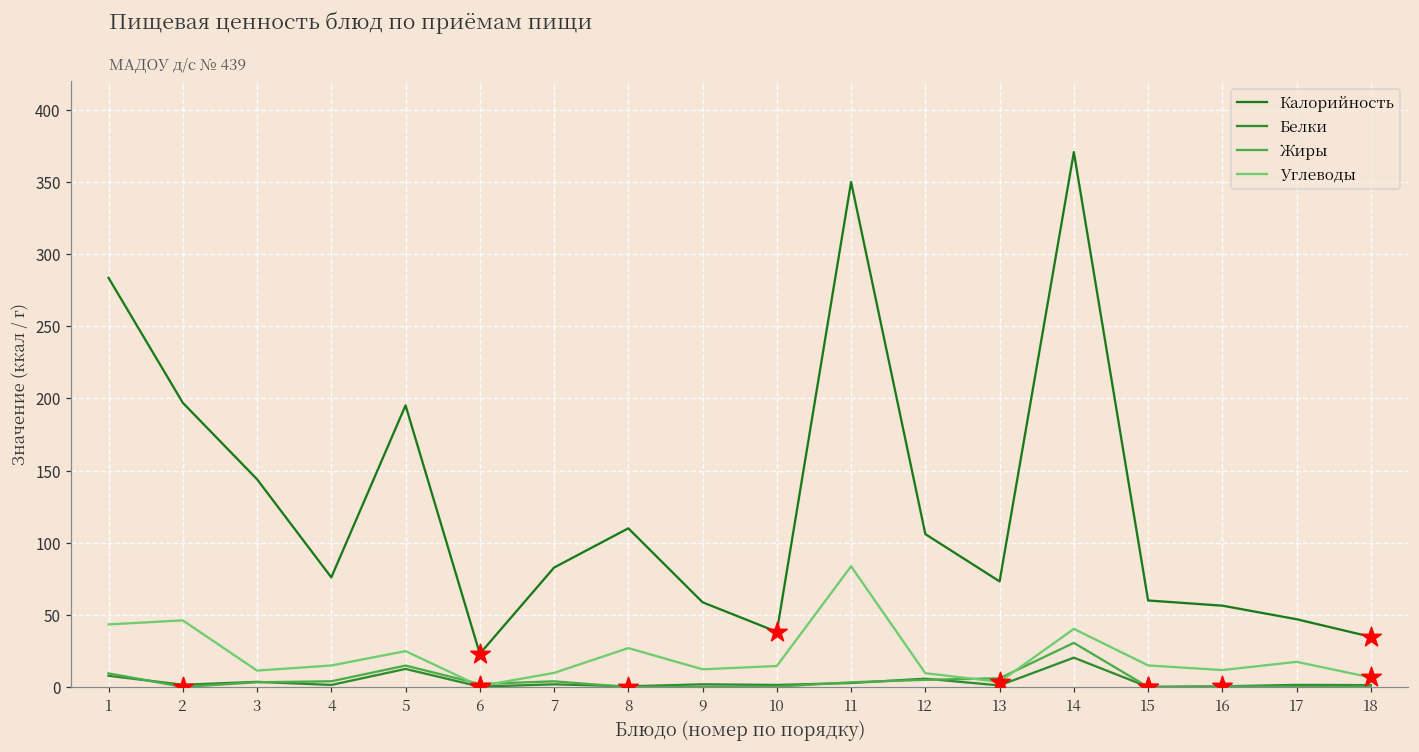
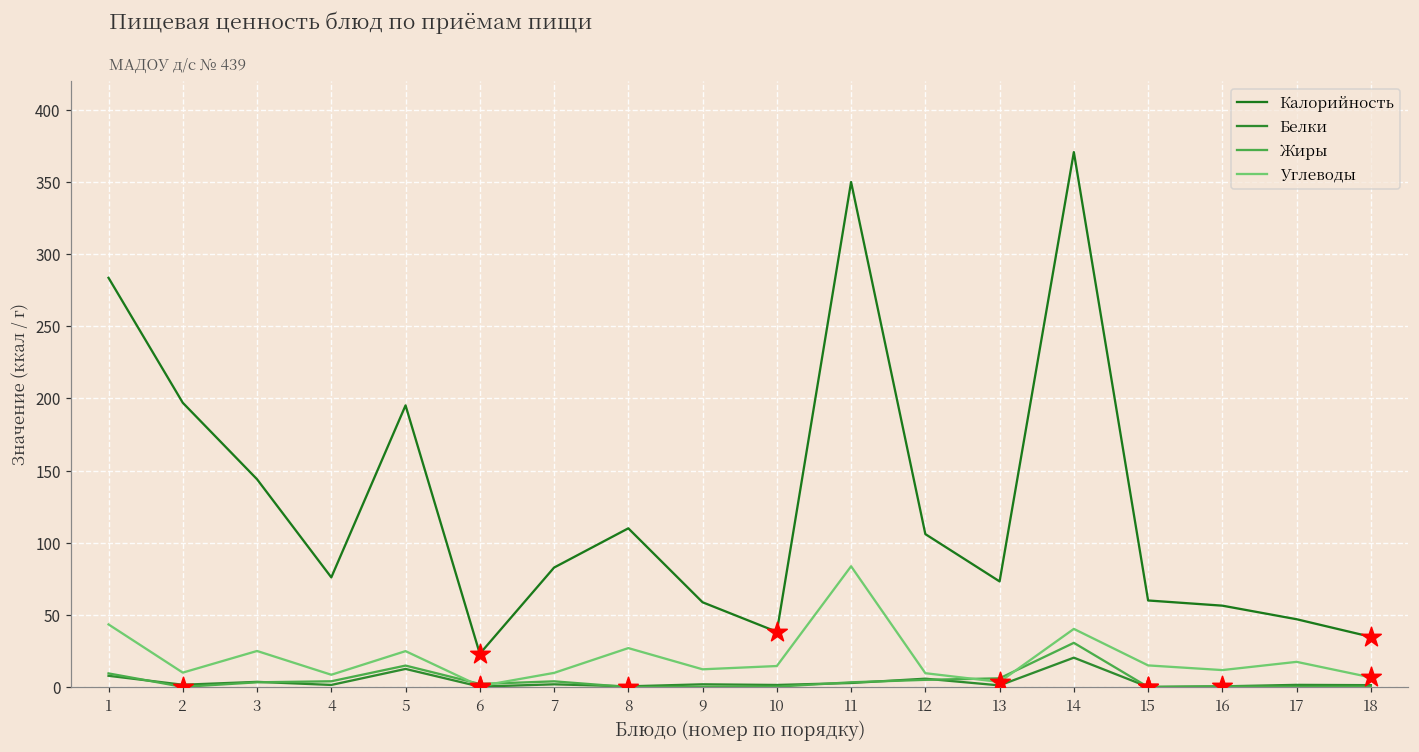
  {
    "Углеводы": {
      "1": 43,
-     "2": 46,
-     "3": 11,
-     "4": 15,
+     "2": 10,
+     "3": 25,
+     "4": 9,
      "5": 25,
      "7": 10,
      "8": 27,
      "9": 12,
      "10": 15,
      "11": 84,
      "12": 10,
      "14": 40,
      "15": 15,
      "16": 12,
      "17": 17
    }
  }
